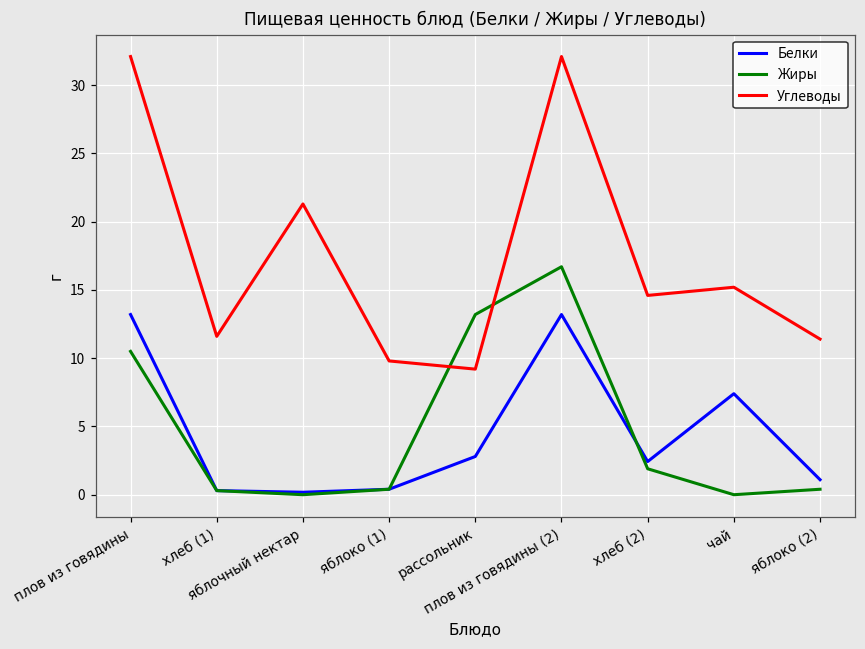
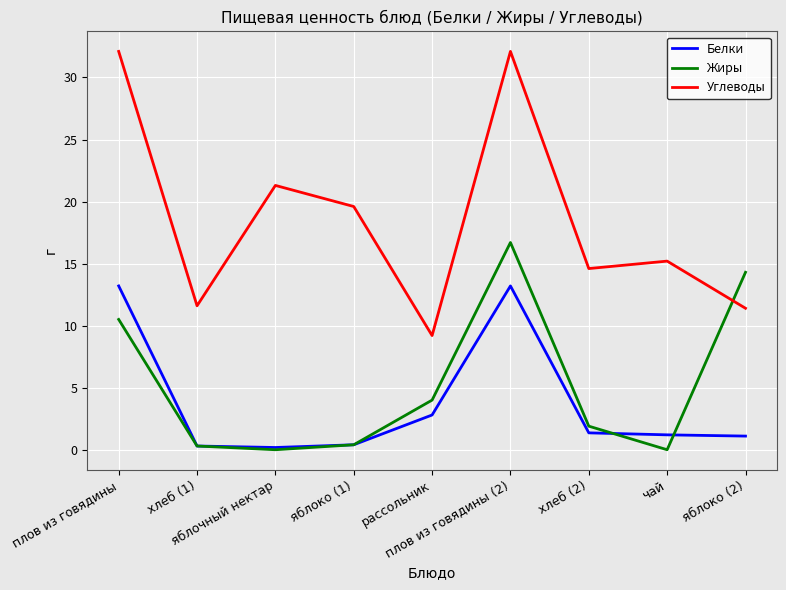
  {
    "Белки": {
      "плов из говядины": 13.2,
      "рассольник": 2.8,
      "плов из говядины (2)": 13.2,
-     "хлеб (2)": 2.4,
-     "чай": 7.4,
+     "хлеб (2)": 1.4,
+     "чай": 1.2,
      "яблоко (2)": 1.1
    },
    "Жиры": {
      "плов из говядины": 10.5,
-     "рассольник": 13.2,
+     "рассольник": 4.0,
      "плов из говядины (2)": 16.7,
      "хлеб (2)": 1.9,
      "чай": 0.0,
-     "яблоко (2)": 0.4
+     "яблоко (2)": 14.3
    },
    "Углеводы": {
      "плов из говядины": 32.1,
      "хлеб (1)": 11.6,
      "яблочный нектар": 21.3,
-     "яблоко (1)": 9.8,
+     "яблоко (1)": 19.6,
      "рассольник": 9.2,
      "плов из говядины (2)": 32.1,
      "хлеб (2)": 14.6,
      "чай": 15.2,
      "яблоко (2)": 11.4
    }
  }
